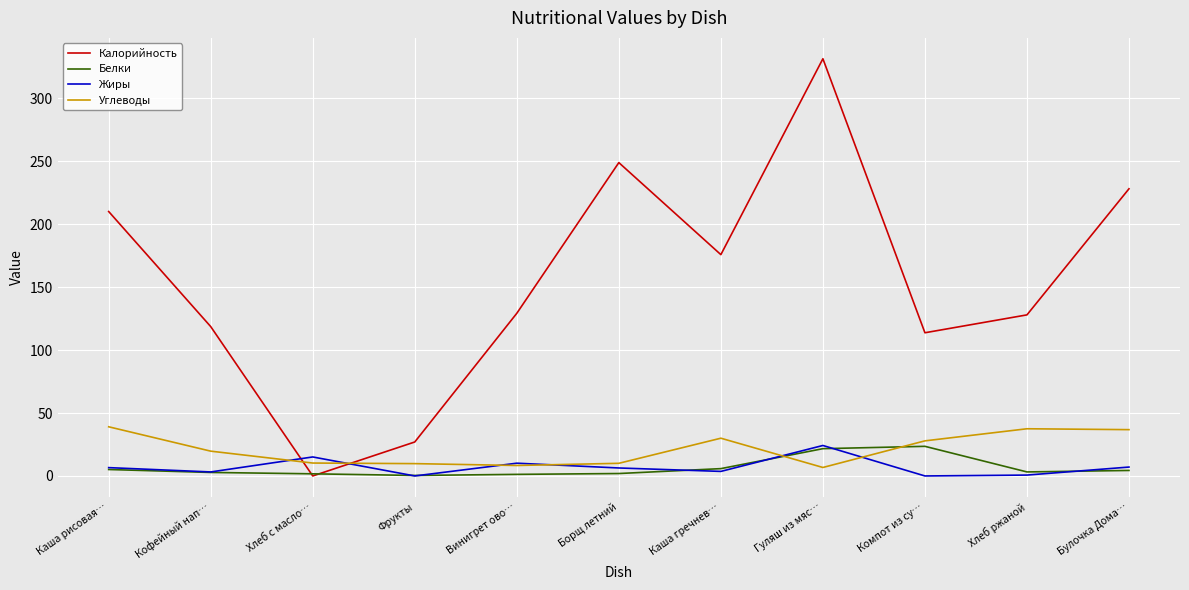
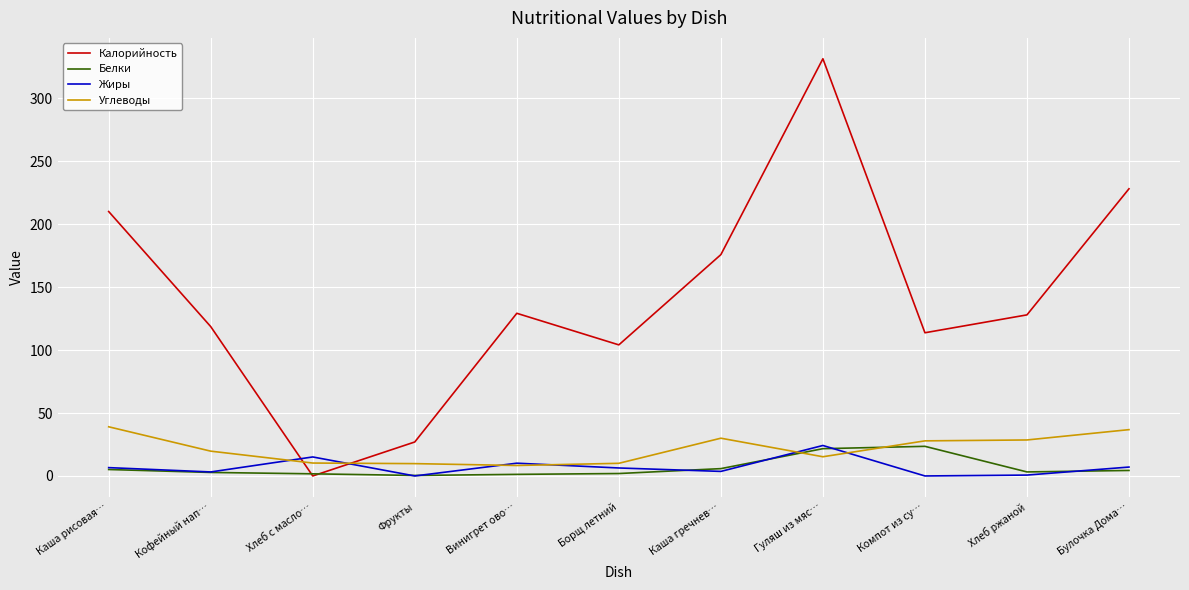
  {
    "Калорийность": {
      "Каша рисовая…": 210,
      "Кофейный нап…": 119,
      "Фрукты": 27,
      "Винигрет ово…": 129,
-     "Борщ летний": 249,
+     "Борщ летний": 104,
      "Каша гречнев…": 176,
      "Гуляш из мяс…": 332,
      "Компот из су…": 114,
      "Хлеб ржаной": 128,
      "Булочка Дома…": 228
    },
    "Белки": {
      "Винигрет ово…": 1,
      "Борщ летний": 2,
      "Каша гречнев…": 6,
      "Гуляш из мяс…": 22,
      "Компот из су…": 24,
      "Хлеб ржаной": 3,
      "Булочка Дома…": 4
    },
    "Жиры": {
      "Хлеб с масло…": 15,
      "Борщ летний": 6,
      "Каша гречнев…": 4,
      "Гуляш из мяс…": 24,
      "Компот из су…": 0,
      "Хлеб ржаной": 1,
      "Булочка Дома…": 7
    },
    "Углеводы": {
      "Каша рисовая…": 39,
      "Кофейный нап…": 20,
      "Хлеб с масло…": 10,
      "Фрукты": 10,
      "Борщ летний": 10,
      "Каша гречнев…": 30,
-     "Гуляш из мяс…": 7,
+     "Гуляш из мяс…": 15,
      "Компот из су…": 28,
-     "Хлеб ржаной": 38,
+     "Хлеб ржаной": 29,
      "Булочка Дома…": 37
    }
  }
